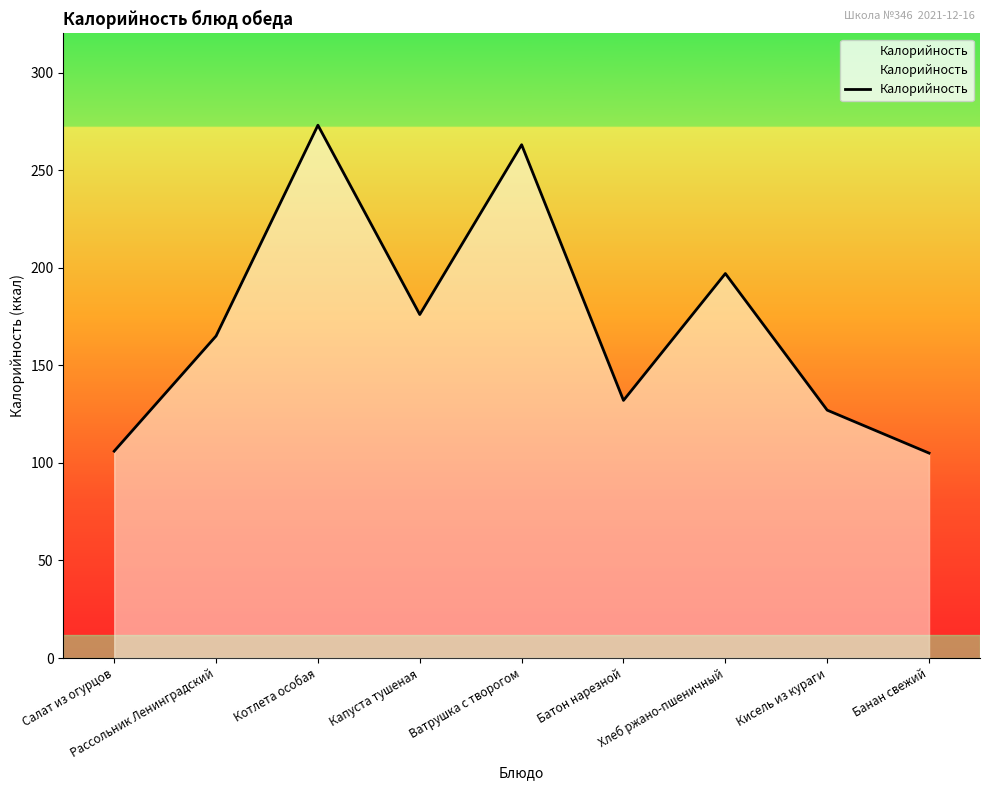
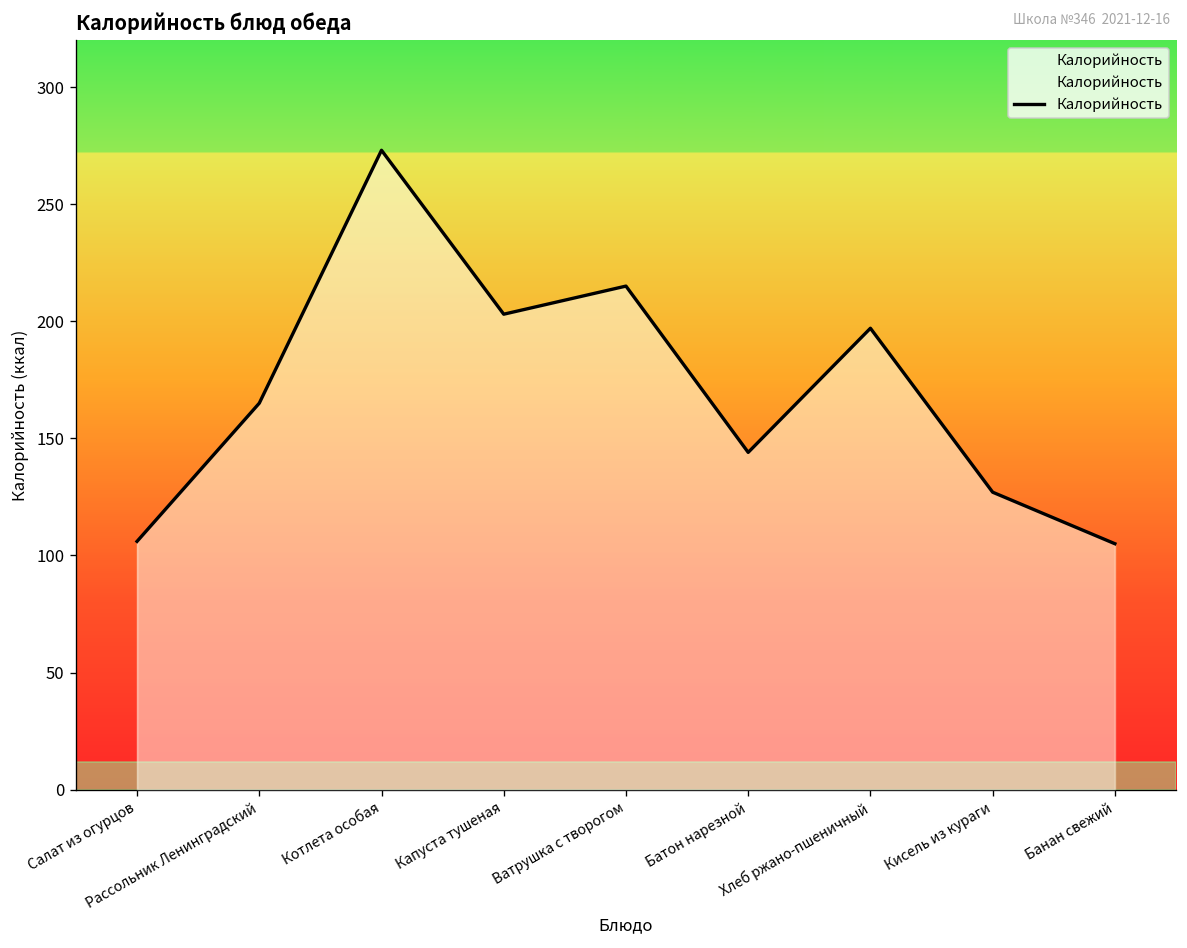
  {
    "Салат из огурцов": 106,
    "Рассольник Ленинградский": 165,
    "Котлета особая": 273,
-   "Капуста тушеная": 176,
-   "Ватрушка с творогом": 263,
-   "Батон нарезной": 132,
+   "Капуста тушеная": 203,
+   "Ватрушка с творогом": 215,
+   "Батон нарезной": 144,
    "Хлеб ржано-пшеничный": 197,
    "Кисель из кураги": 127,
    "Банан свежий": 105
  }
